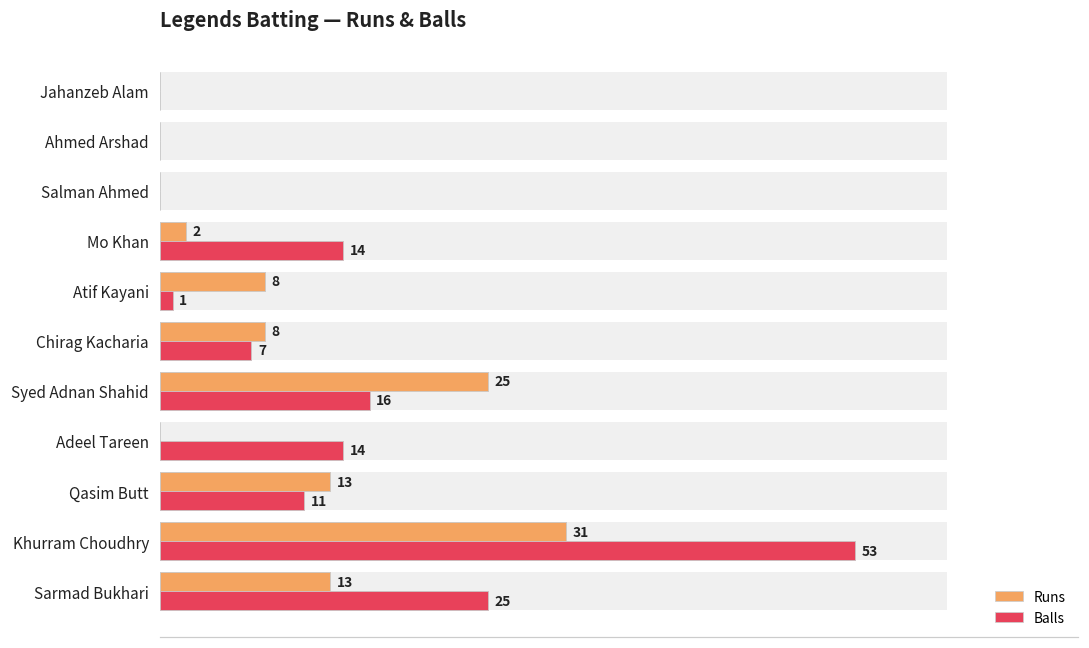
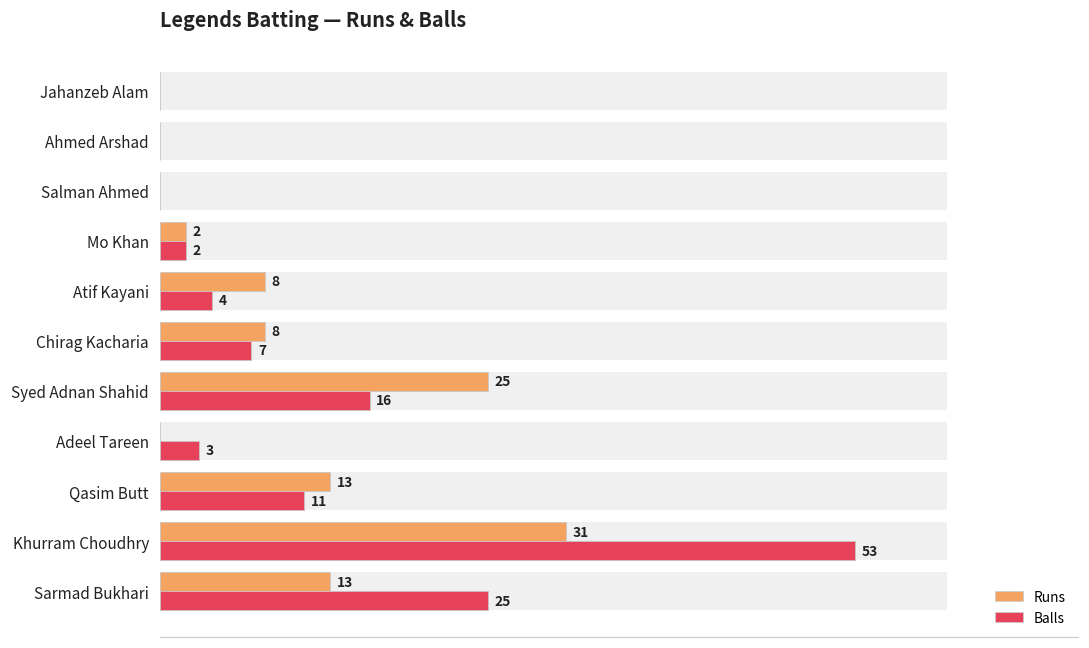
  {
    "Runs": {
      "Mo Khan": 2,
      "Atif Kayani": 8,
      "Chirag Kacharia": 8,
      "Syed Adnan Shahid": 25,
      "Qasim Butt": 13,
      "Khurram Choudhry": 31,
      "Sarmad Bukhari": 13
    },
    "Balls": {
-     "Mo Khan": 14,
-     "Atif Kayani": 1,
+     "Mo Khan": 2,
+     "Atif Kayani": 4,
      "Chirag Kacharia": 7,
      "Syed Adnan Shahid": 16,
-     "Adeel Tareen": 14,
+     "Adeel Tareen": 3,
      "Qasim Butt": 11,
      "Khurram Choudhry": 53,
      "Sarmad Bukhari": 25
    }
  }
